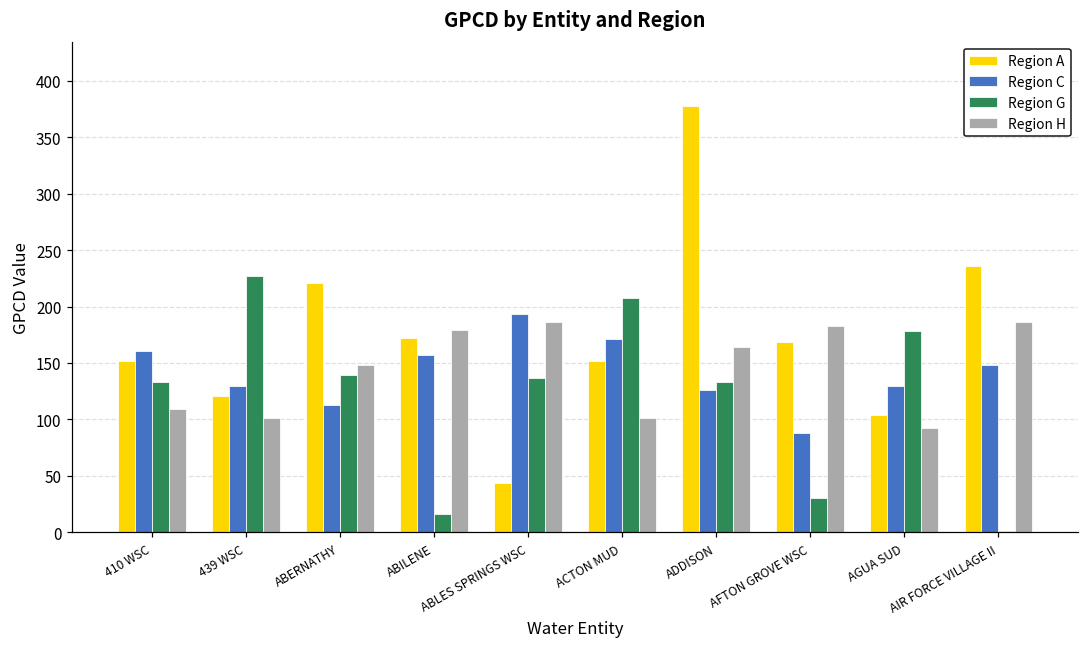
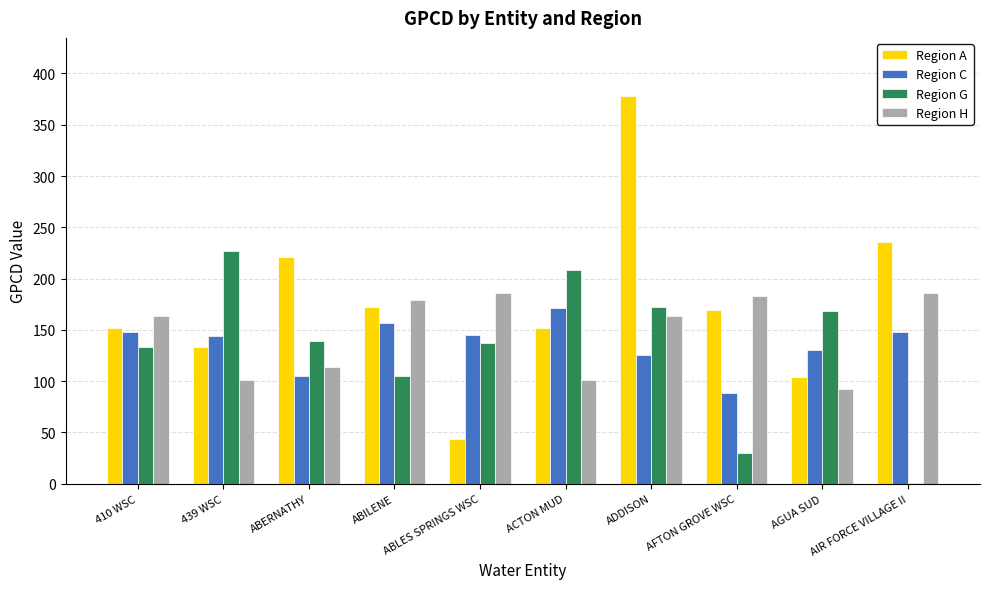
  {
    "Region A": {
      "410 WSC": 152,
-     "439 WSC": 121,
+     "439 WSC": 133,
      "ABERNATHY": 221,
      "ABILENE": 172,
      "ABLES SPRINGS WSC": 44,
      "ACTON MUD": 152,
      "ADDISON": 378,
      "AFTON GROVE WSC": 169,
      "AGUA SUD": 104,
      "AIR FORCE VILLAGE II": 236
    },
    "Region C": {
-     "410 WSC": 161,
-     "439 WSC": 130,
-     "ABERNATHY": 113,
+     "410 WSC": 148,
+     "439 WSC": 144,
+     "ABERNATHY": 105,
      "ABILENE": 157,
-     "ABLES SPRINGS WSC": 193,
+     "ABLES SPRINGS WSC": 145,
      "ACTON MUD": 171,
      "ADDISON": 126,
      "AFTON GROVE WSC": 88,
      "AGUA SUD": 130,
      "AIR FORCE VILLAGE II": 148
    },
    "Region G": {
      "410 WSC": 133,
      "439 WSC": 227,
      "ABERNATHY": 139,
-     "ABILENE": 16,
+     "ABILENE": 105,
      "ABLES SPRINGS WSC": 137,
      "ACTON MUD": 208,
-     "ADDISON": 133,
+     "ADDISON": 172,
      "AFTON GROVE WSC": 30,
-     "AGUA SUD": 178
+     "AGUA SUD": 168
    },
    "Region H": {
-     "410 WSC": 109,
+     "410 WSC": 164,
      "439 WSC": 101,
-     "ABERNATHY": 148,
+     "ABERNATHY": 114,
      "ABILENE": 179,
      "ABLES SPRINGS WSC": 186,
      "ACTON MUD": 101,
      "ADDISON": 164,
      "AFTON GROVE WSC": 183,
      "AGUA SUD": 92,
      "AIR FORCE VILLAGE II": 186
    }
  }
